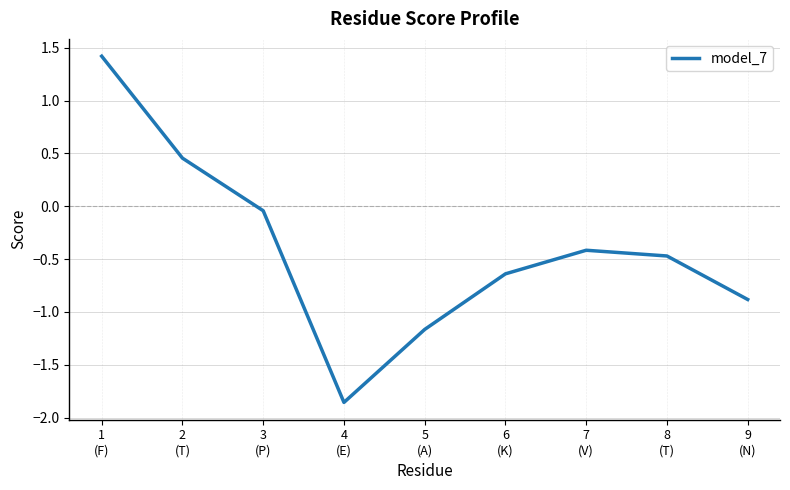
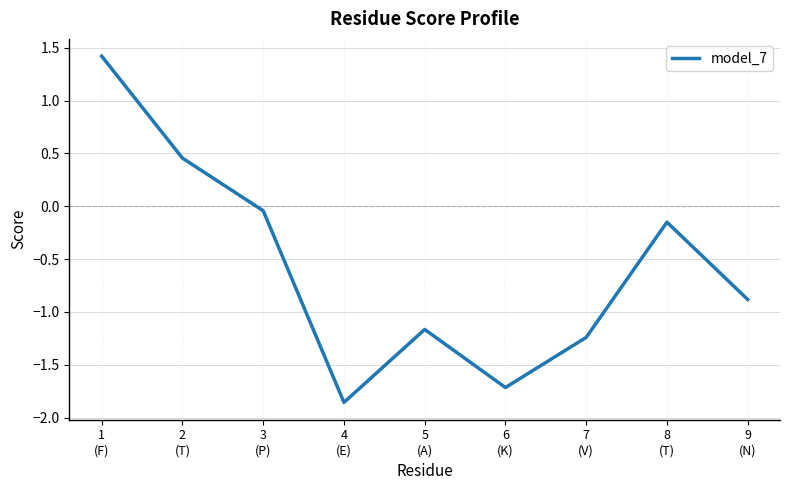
  {
    "1 (F)": 1.42,
    "2 (T)": 0.46,
    "3 (P)": -0.04,
    "4 (E)": -1.86,
    "5 (A)": -1.17,
-   "6 (K)": -0.64,
-   "7 (V)": -0.42,
-   "8 (T)": -0.47,
+   "6 (K)": -1.71,
+   "7 (V)": -1.24,
+   "8 (T)": -0.15,
    "9 (N)": -0.88
  }
